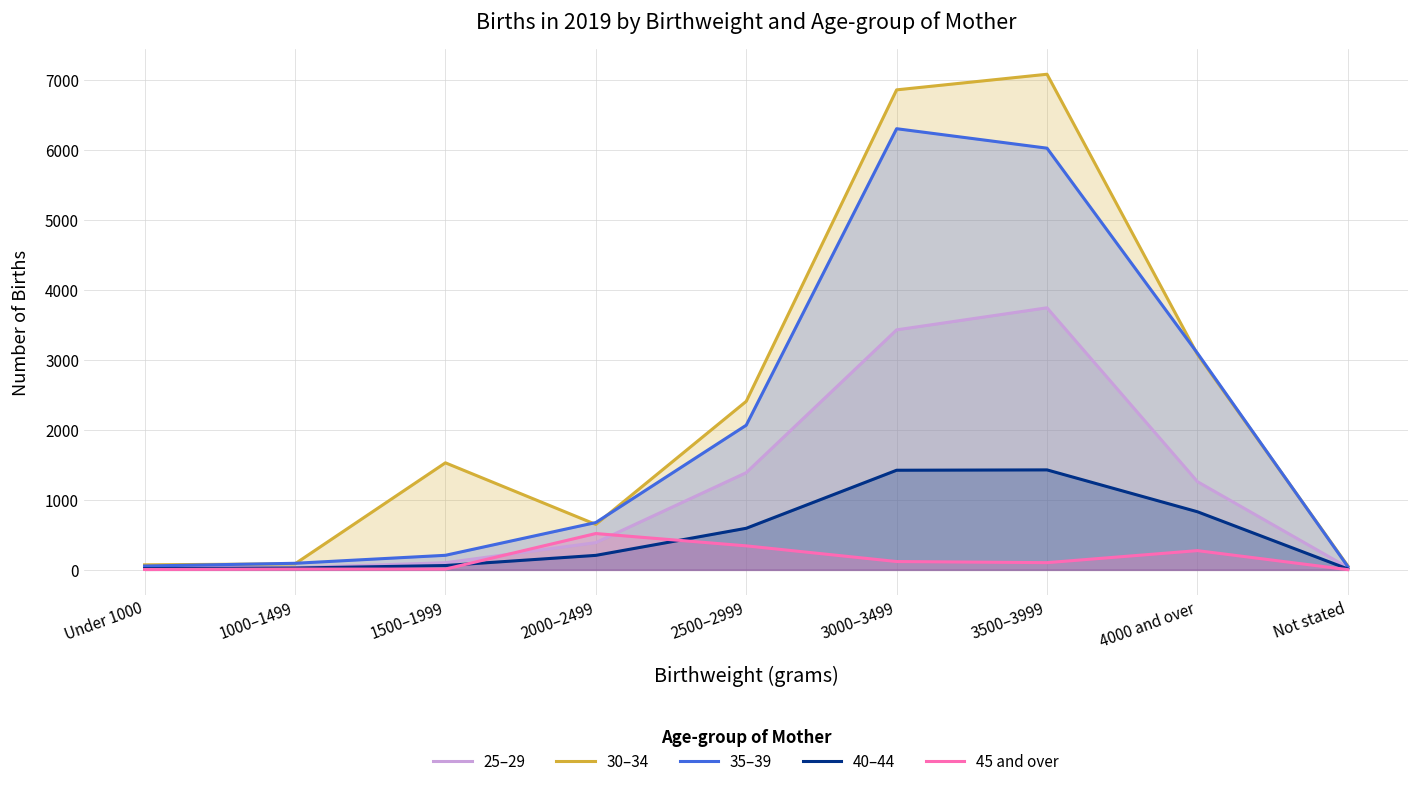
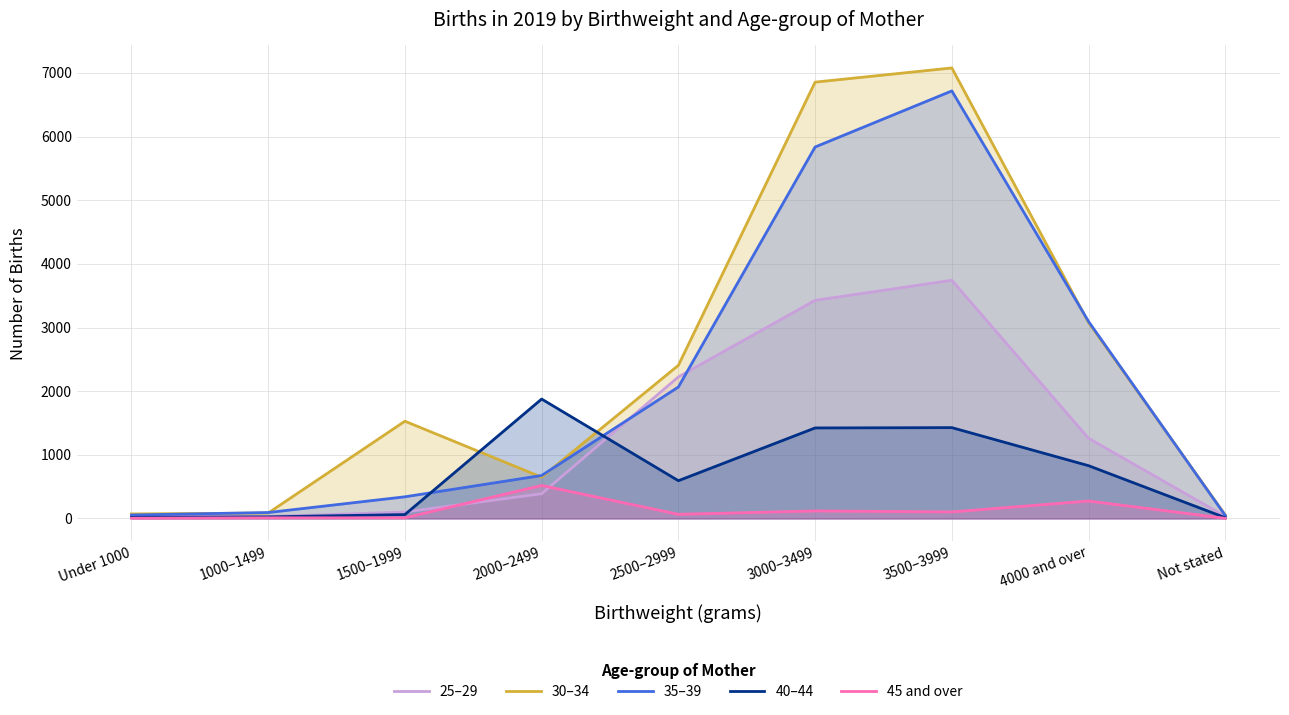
  {
    "25–29": {
      "1500–1999": 100,
      "2000–2499": 400,
-     "2500–2999": 1400,
+     "2500–2999": 2200,
      "3000–3499": 3400,
      "3500–3999": 3700,
      "4000 and over": 1300
    },
    "30–34": {
      "1500–1999": 1500,
      "2500–2999": 2400,
      "3000–3499": 6900,
      "3500–3999": 7100
    },
    "35–39": {
-     "1500–1999": 200,
+     "1500–1999": 300,
      "2500–2999": 2100,
-     "3000–3499": 6300,
-     "3500–3999": 6000
+     "3000–3499": 5800,
+     "3500–3999": 6700
    },
    "40–44": {
      "1500–1999": 100,
-     "2000–2499": 200,
+     "2000–2499": 1900,
      "2500–2999": 600,
      "3000–3499": 1400,
      "3500–3999": 1400,
      "4000 and over": 800
    },
    "45 and over": {
      "1500–1999": 0,
      "2000–2499": 500,
-     "2500–2999": 300,
+     "2500–2999": 100,
      "3000–3499": 100,
      "3500–3999": 100,
      "4000 and over": 300
    }
  }
